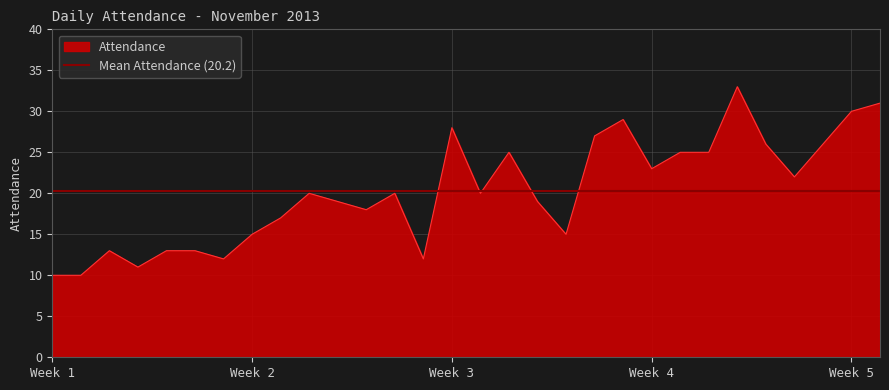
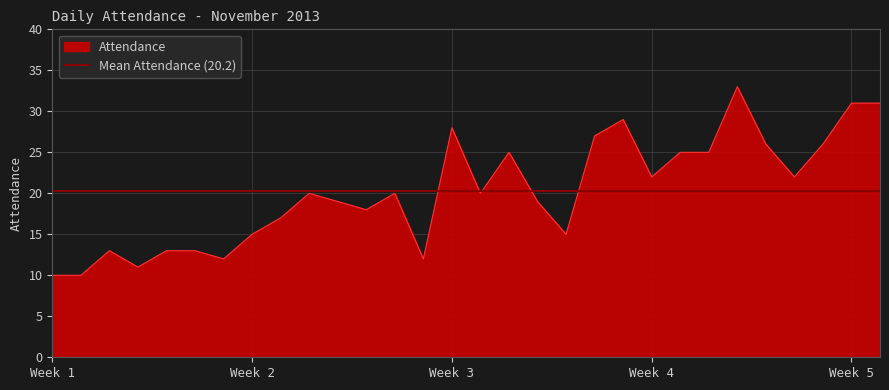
  {
    "Week 1": 10,
    "Week 2": 15,
    "Week 3": 28,
-   "Week 4": 23,
-   "Week 5": 30
+   "Week 4": 22,
+   "Week 5": 31
  }
